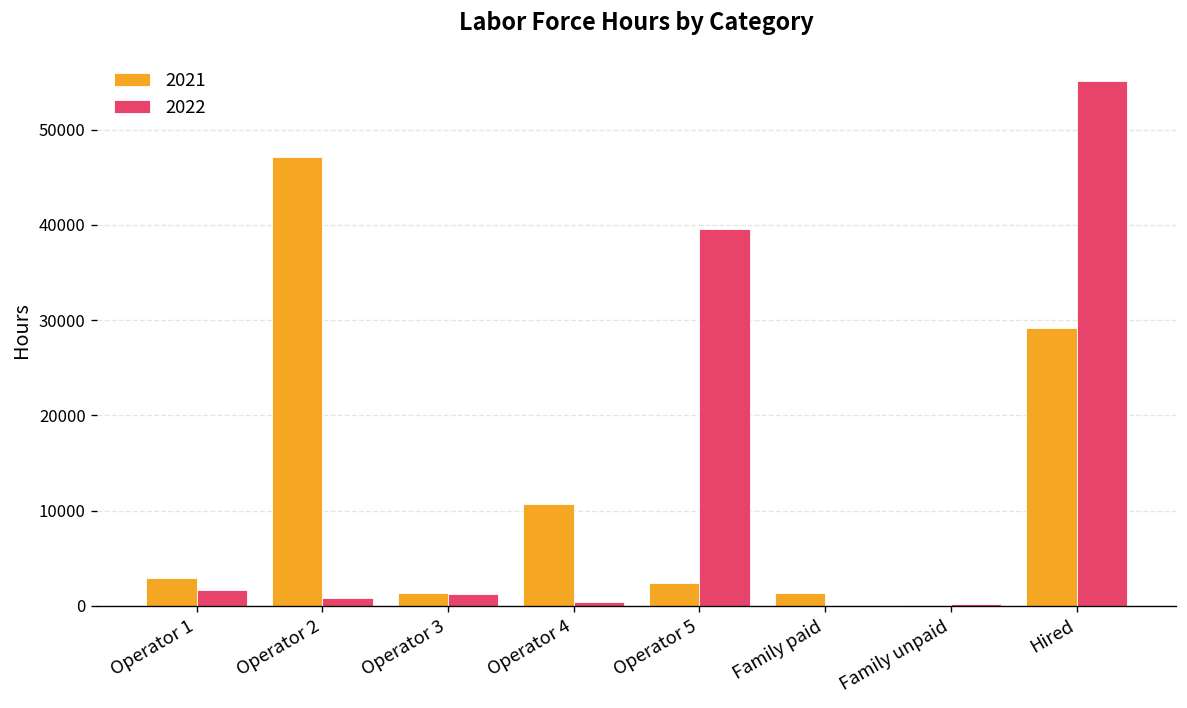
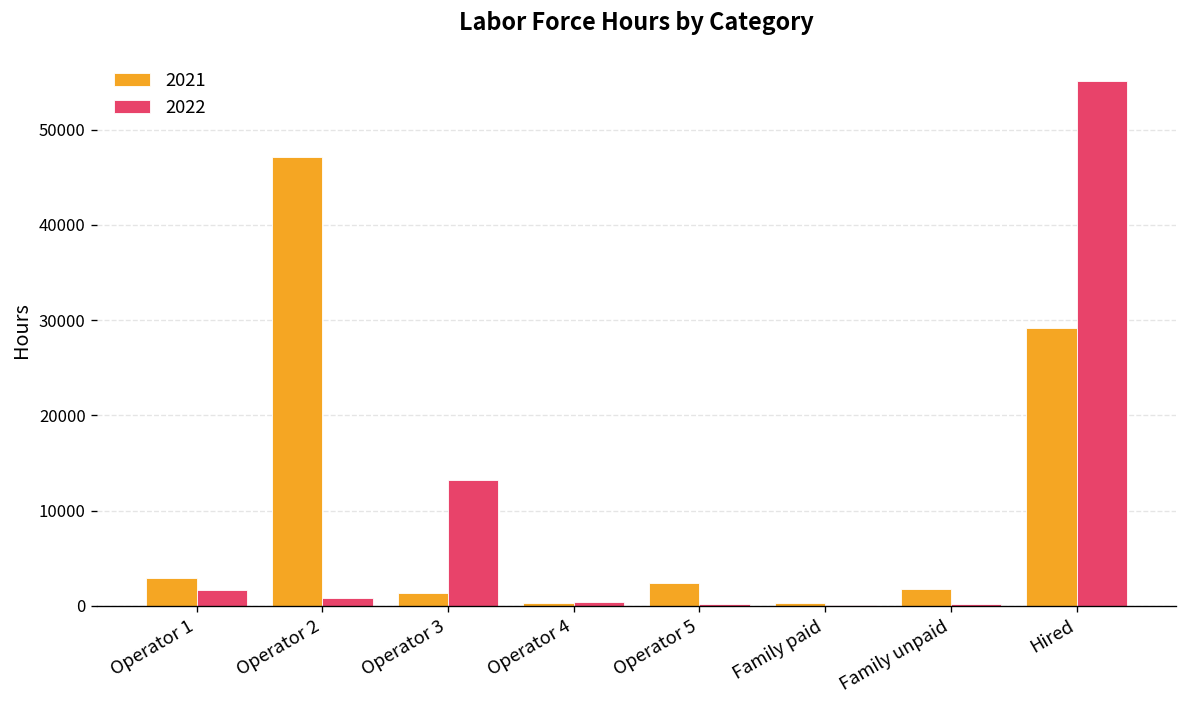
  {
    "2021": {
      "Operator 1": 3000,
      "Operator 2": 47000,
      "Operator 3": 1000,
-     "Operator 4": 11000,
+     "Operator 4": 0,
      "Operator 5": 2000,
-     "Family paid": 1000,
-     "Family unpaid": 0,
+     "Family paid": 0,
+     "Family unpaid": 2000,
      "Hired": 29000
    },
    "2022": {
      "Operator 1": 2000,
      "Operator 2": 1000,
-     "Operator 3": 1000,
+     "Operator 3": 13000,
      "Operator 4": 0,
-     "Operator 5": 40000,
+     "Operator 5": 0,
      "Hired": 55000
    }
  }
